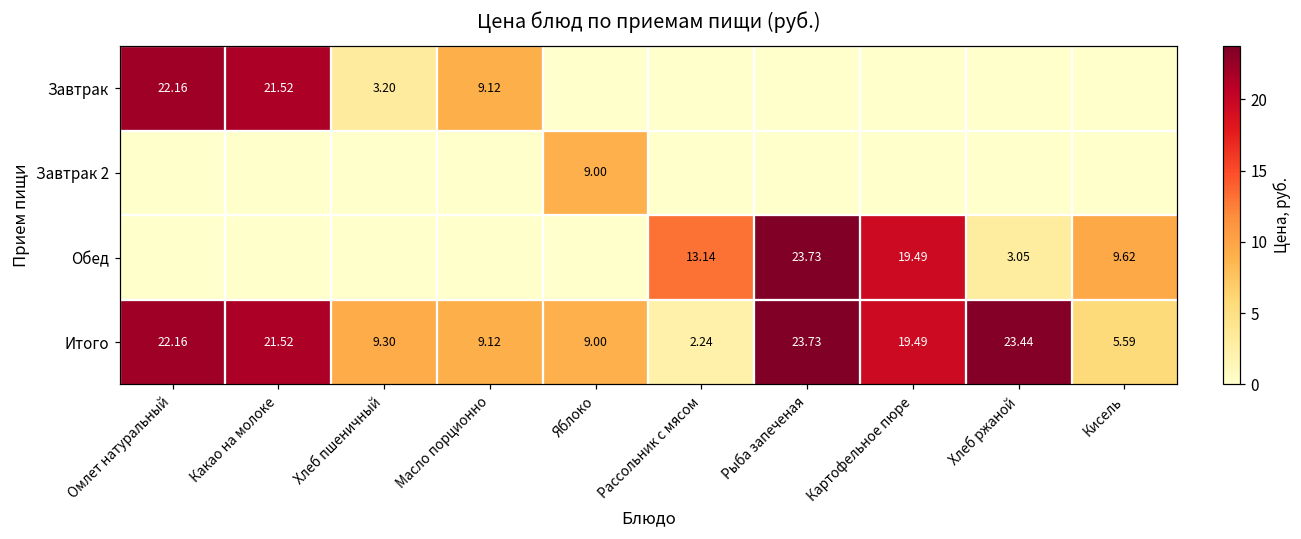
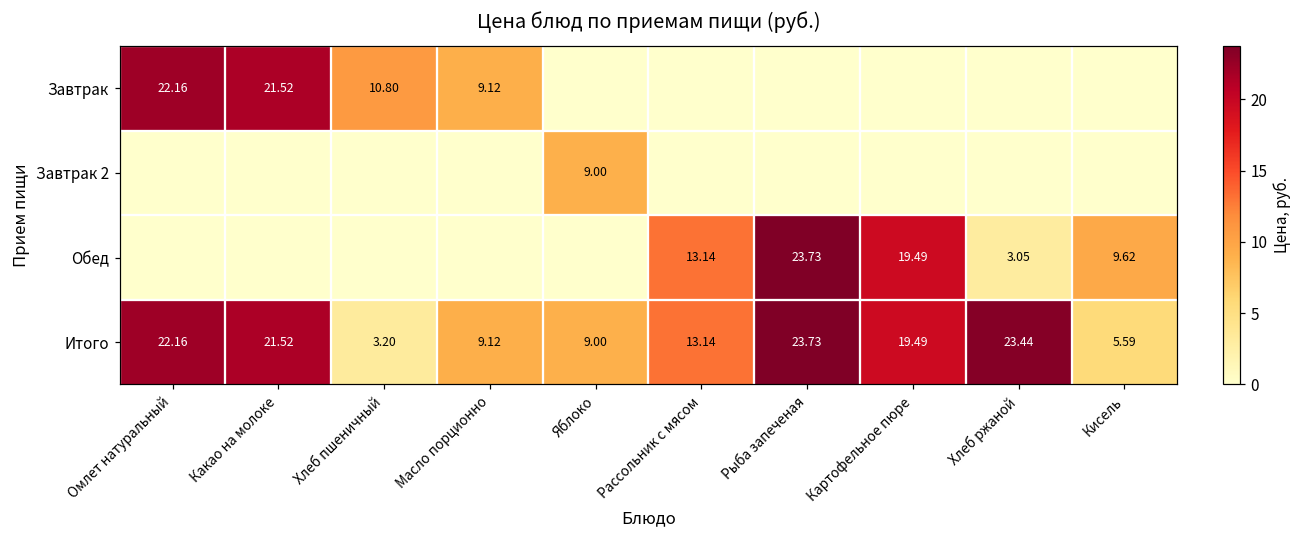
  {
    "Завтрак": {
      "Омлет натуральный": 22.16,
      "Какао на молоке": 21.52,
-     "Хлеб пшеничный": 3.20,
+     "Хлеб пшеничный": 10.80,
      "Масло порционно": 9.12
    },
    "Завтрак 2": {
      "Яблоко": 9.00
    },
    "Обед": {
      "Рассольник с мясом": 13.14,
      "Рыба запеченая": 23.73,
      "Картофельное пюре": 19.49,
      "Хлеб ржаной": 3.05,
      "Кисель": 9.62
    },
    "Итого": {
      "Омлет натуральный": 22.16,
      "Какао на молоке": 21.52,
-     "Хлеб пшеничный": 9.30,
+     "Хлеб пшеничный": 3.20,
      "Масло порционно": 9.12,
      "Яблоко": 9.00,
-     "Рассольник с мясом": 2.24,
+     "Рассольник с мясом": 13.14,
      "Рыба запеченая": 23.73,
      "Картофельное пюре": 19.49,
      "Хлеб ржаной": 23.44,
      "Кисель": 5.59
    }
  }
